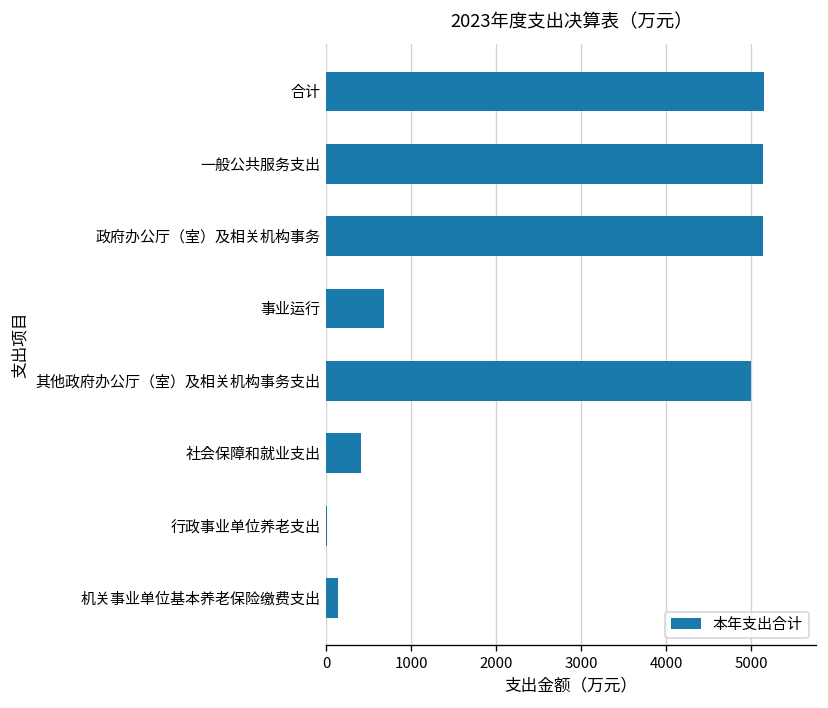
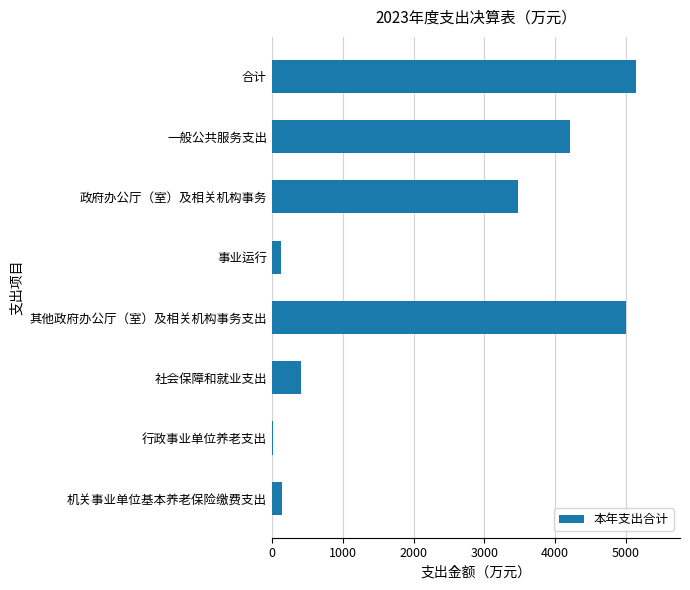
  {
    "合计": 5100,
-   "一般公共服务支出": 5100,
-   "政府办公厅（室）及相关机构事务": 5100,
-   "事业运行": 700,
+   "一般公共服务支出": 4200,
+   "政府办公厅（室）及相关机构事务": 3500,
+   "事业运行": 100,
    "其他政府办公厅（室）及相关机构事务支出": 5000,
    "社会保障和就业支出": 400,
    "机关事业单位基本养老保险缴费支出": 100
  }
